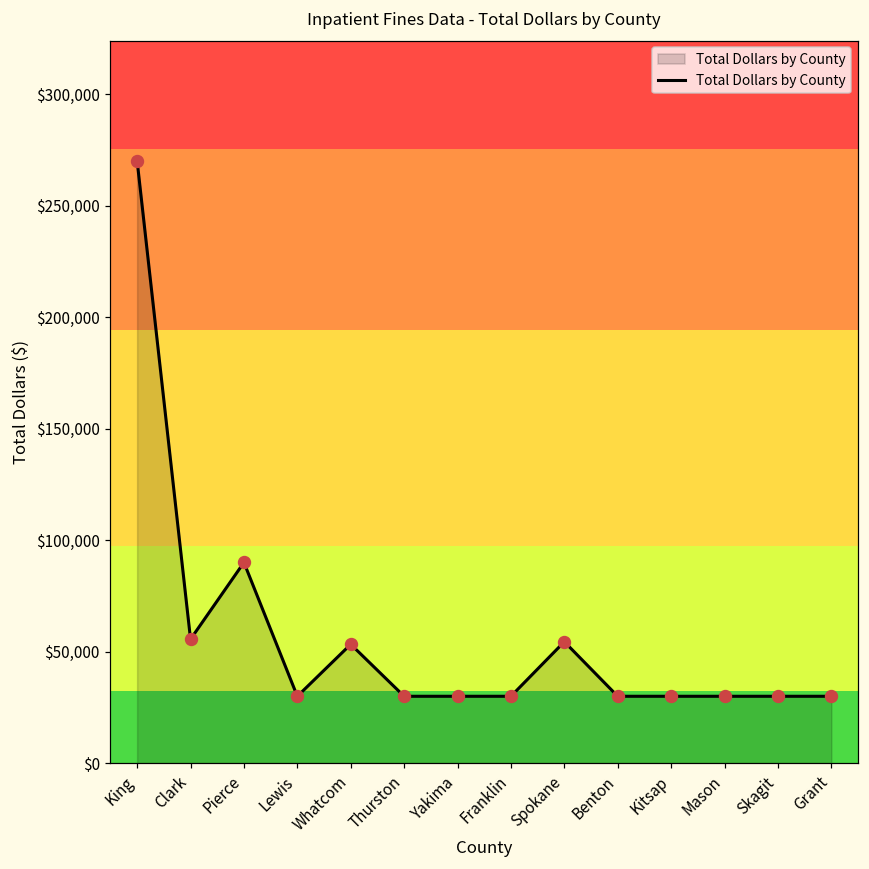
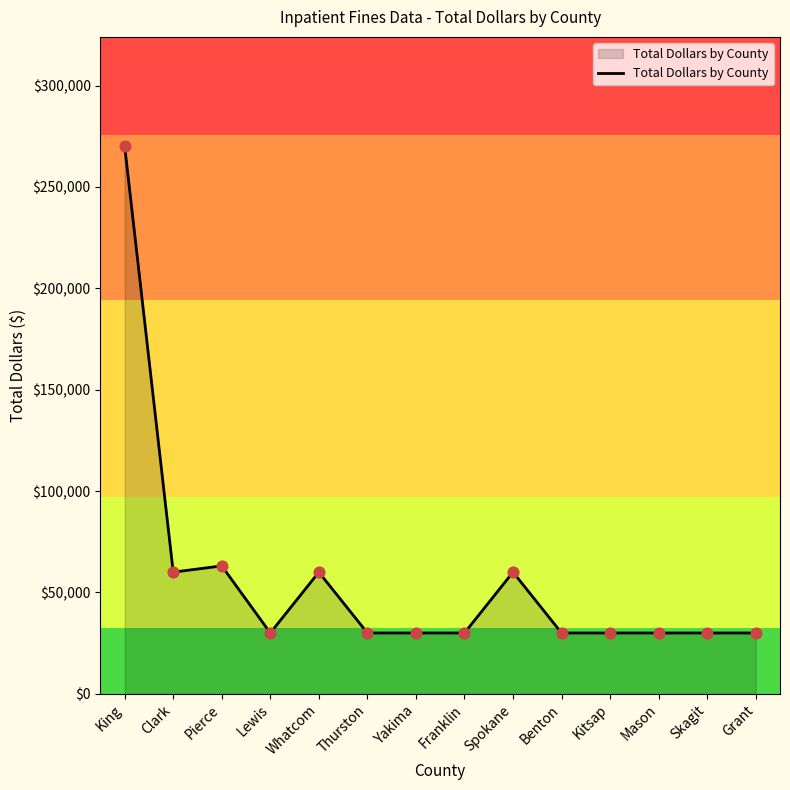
  {
    "King": "$270,000",
-   "Clark": "$56,000",
-   "Pierce": "$90,000",
+   "Clark": "$60,000",
+   "Pierce": "$63,000",
    "Lewis": "$30,000",
-   "Whatcom": "$53,000",
+   "Whatcom": "$60,000",
    "Thurston": "$30,000",
    "Yakima": "$30,000",
    "Franklin": "$30,000",
-   "Spokane": "$54,000",
+   "Spokane": "$60,000",
    "Benton": "$30,000",
    "Kitsap": "$30,000",
    "Mason": "$30,000",
    "Skagit": "$30,000",
    "Grant": "$30,000"
  }
